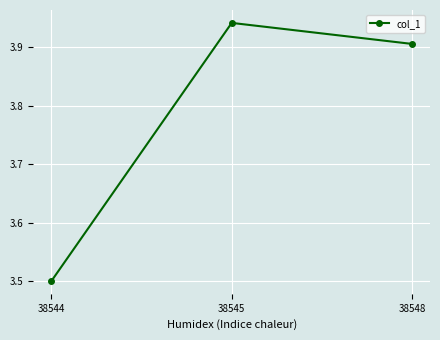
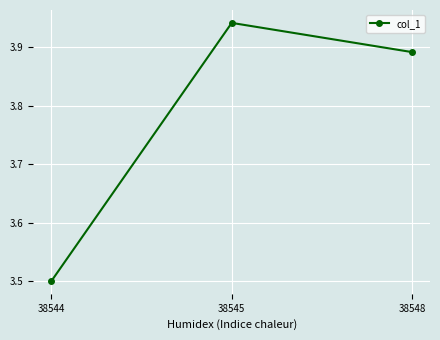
  {
    "38544": 3.50,
    "38545": 3.94,
-   "38548": 3.91
+   "38548": 3.89
  }
